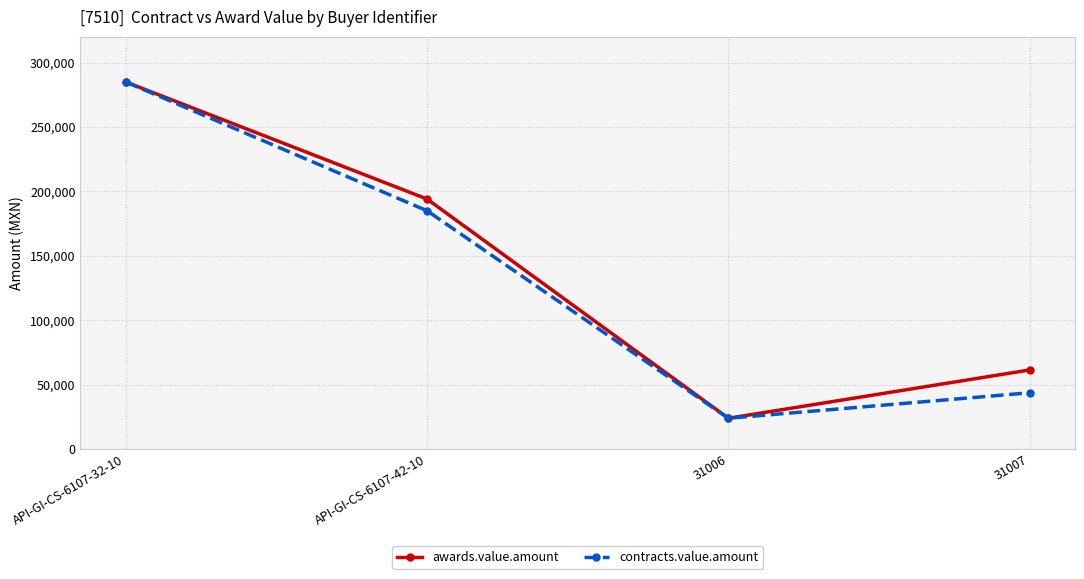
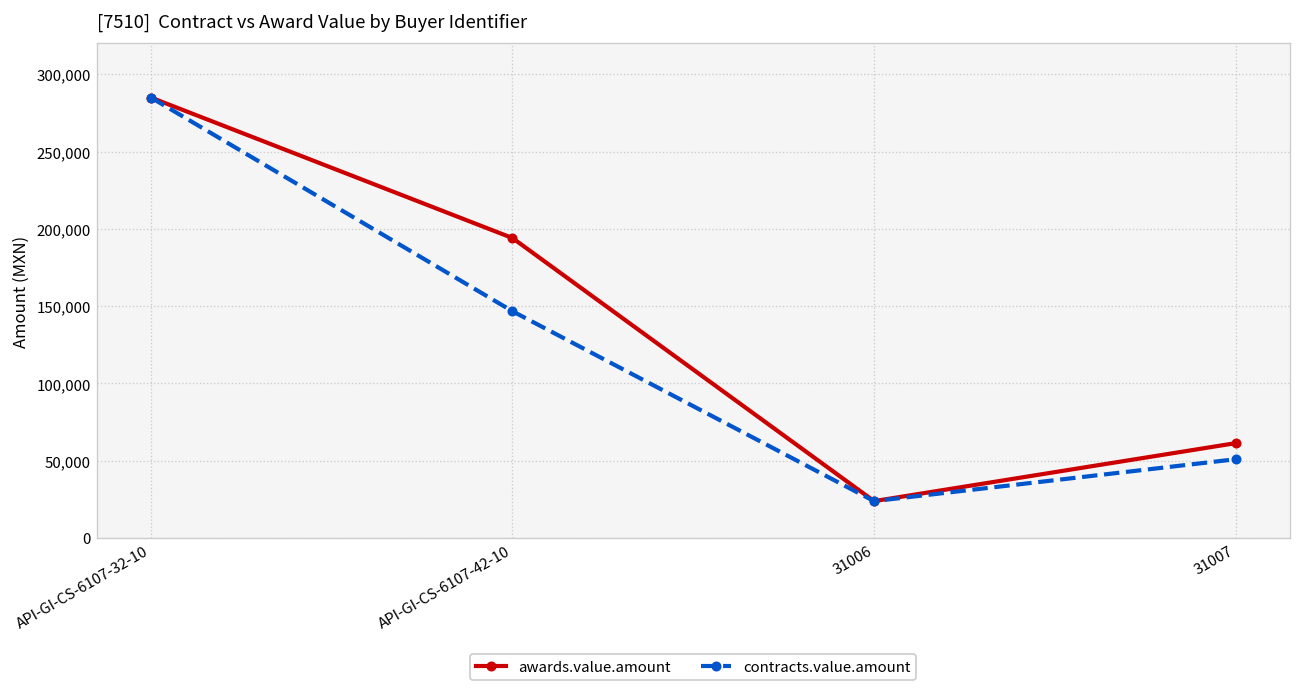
  {
    "awards.value.amount": {
      "API-GI-CS-6107-42-10": "194,000",
      "31007": "61,000"
    },
    "contracts.value.amount": {
-     "API-GI-CS-6107-42-10": "185,000",
-     "31007": "44,000"
+     "API-GI-CS-6107-42-10": "147,000",
+     "31007": "51,000"
    }
  }
